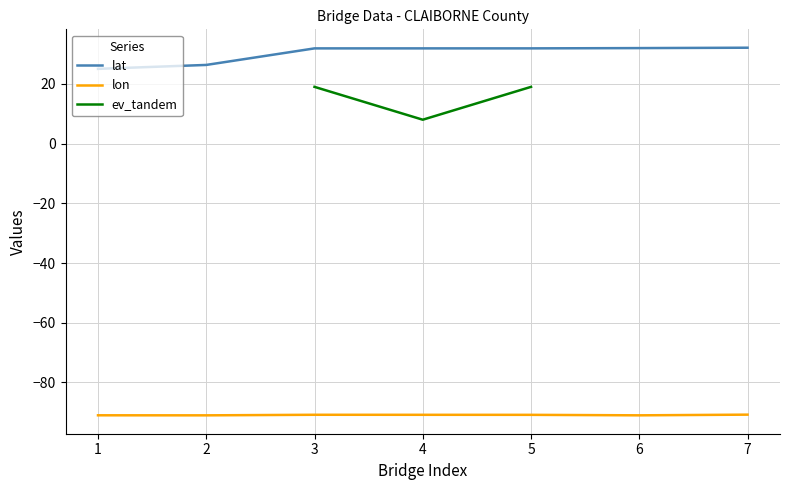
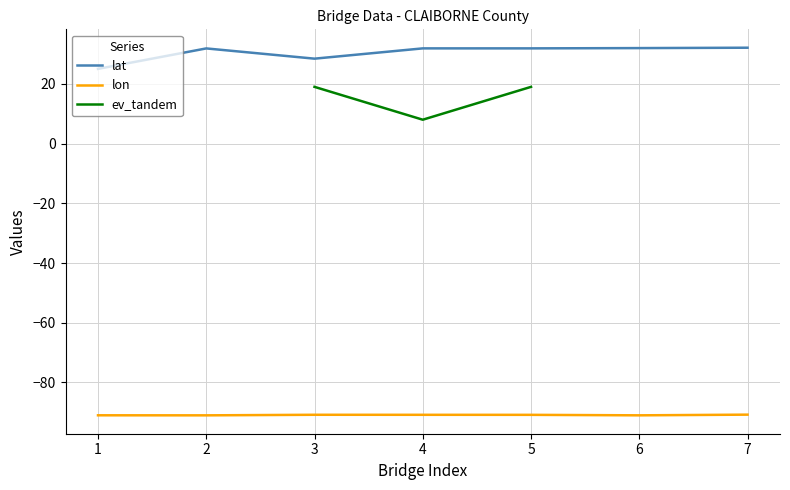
  {
    "lat": {
-     "2": 26,
-     "3": 32,
+     "2": 32,
+     "3": 28,
      "4": 32,
      "5": 32,
      "6": 32,
      "7": 32
    },
    "lon": {
      "1": -91,
      "2": -91,
      "3": -91,
      "4": -91,
      "5": -91,
      "6": -91,
      "7": -91
    },
    "ev_tandem": {
      "3": 19,
      "4": 8,
      "5": 19,
      "7": 10
    }
  }
